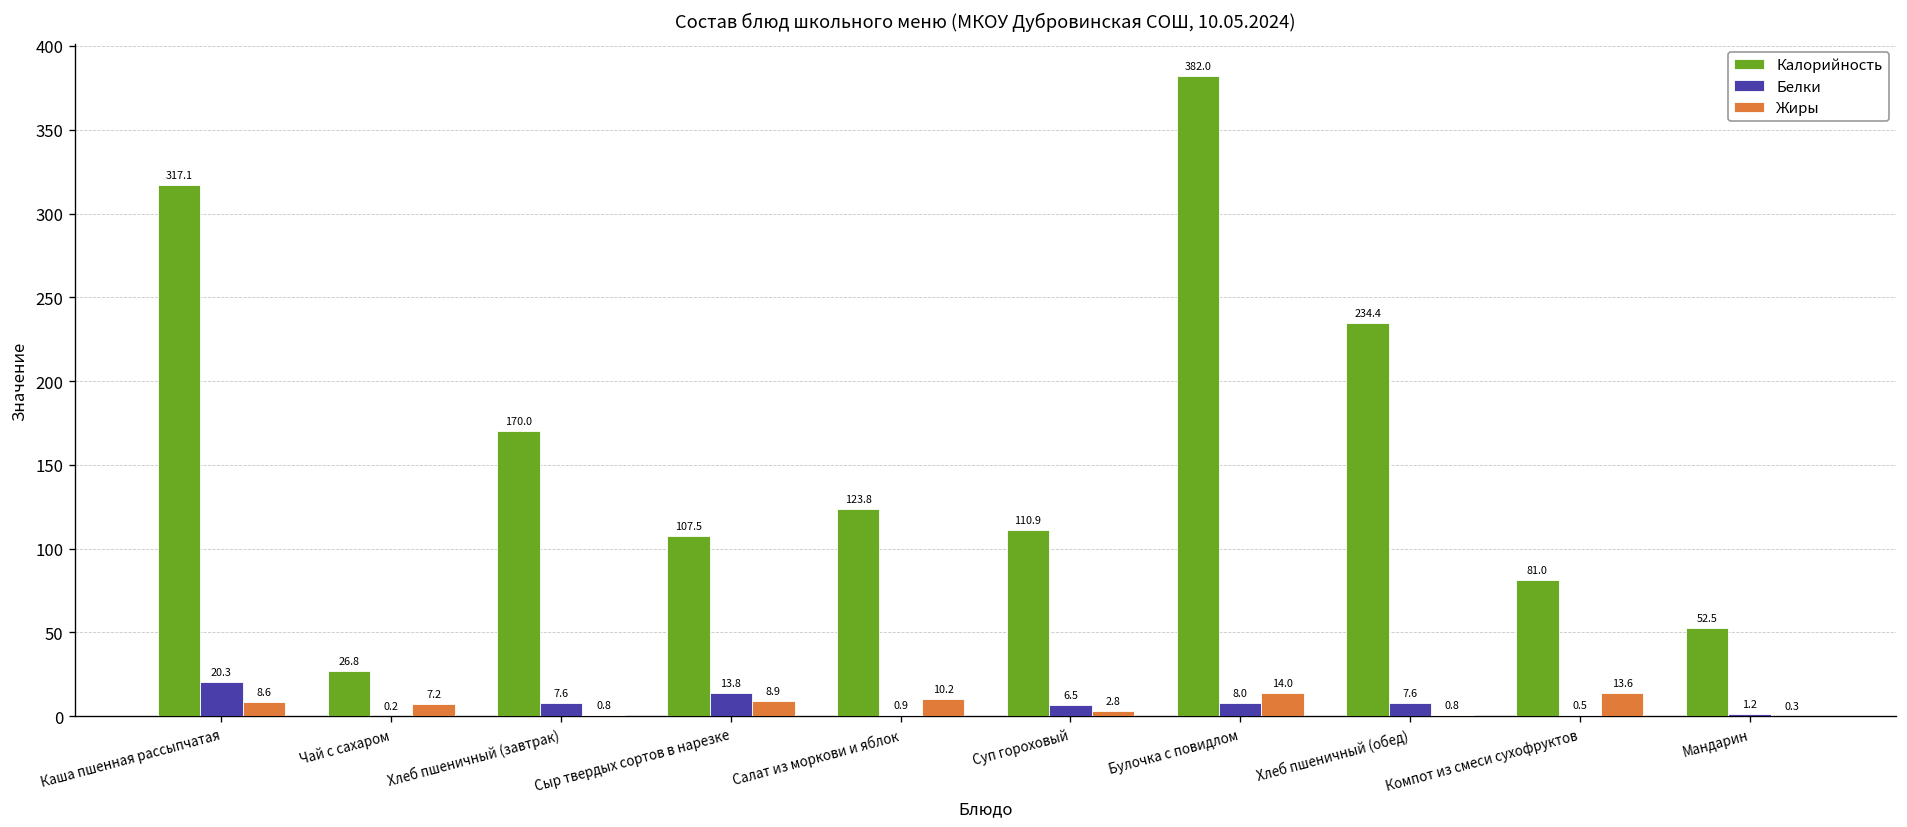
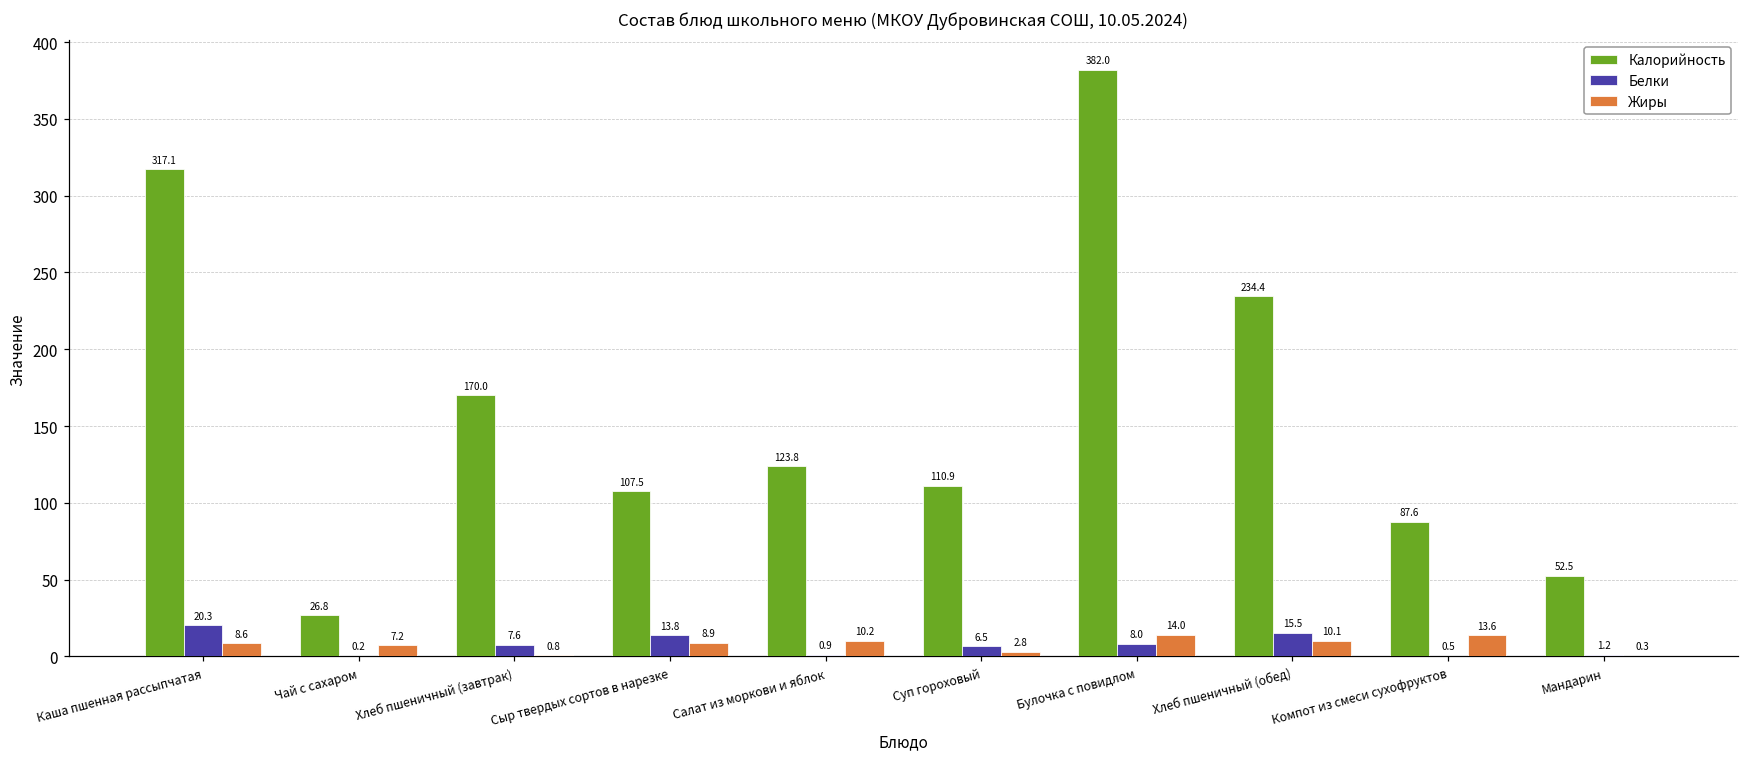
  {
    "Калорийность": {
      "Каша пшенная рассыпчатая": 317.1,
      "Чай с сахаром": 26.8,
      "Хлеб пшеничный (завтрак)": 170.0,
      "Сыр твердых сортов в нарезке": 107.5,
      "Салат из моркови и яблок": 123.8,
      "Суп гороховый": 110.9,
      "Булочка с повидлом": 382.0,
      "Хлеб пшеничный (обед)": 234.4,
-     "Компот из смеси сухофруктов": 81.0,
+     "Компот из смеси сухофруктов": 87.6,
      "Мандарин": 52.5
    },
    "Белки": {
      "Каша пшенная рассыпчатая": 20.3,
      "Чай с сахаром": 0.2,
      "Хлеб пшеничный (завтрак)": 7.6,
      "Сыр твердых сортов в нарезке": 13.8,
      "Салат из моркови и яблок": 0.9,
      "Суп гороховый": 6.5,
      "Булочка с повидлом": 8.0,
-     "Хлеб пшеничный (обед)": 7.6,
+     "Хлеб пшеничный (обед)": 15.5,
      "Компот из смеси сухофруктов": 0.5,
      "Мандарин": 1.2
    },
    "Жиры": {
      "Каша пшенная рассыпчатая": 8.6,
      "Чай с сахаром": 7.2,
      "Хлеб пшеничный (завтрак)": 0.8,
      "Сыр твердых сортов в нарезке": 8.9,
      "Салат из моркови и яблок": 10.2,
      "Суп гороховый": 2.8,
      "Булочка с повидлом": 14.0,
-     "Хлеб пшеничный (обед)": 0.8,
+     "Хлеб пшеничный (обед)": 10.1,
      "Компот из смеси сухофруктов": 13.6,
      "Мандарин": 0.3
    }
  }
